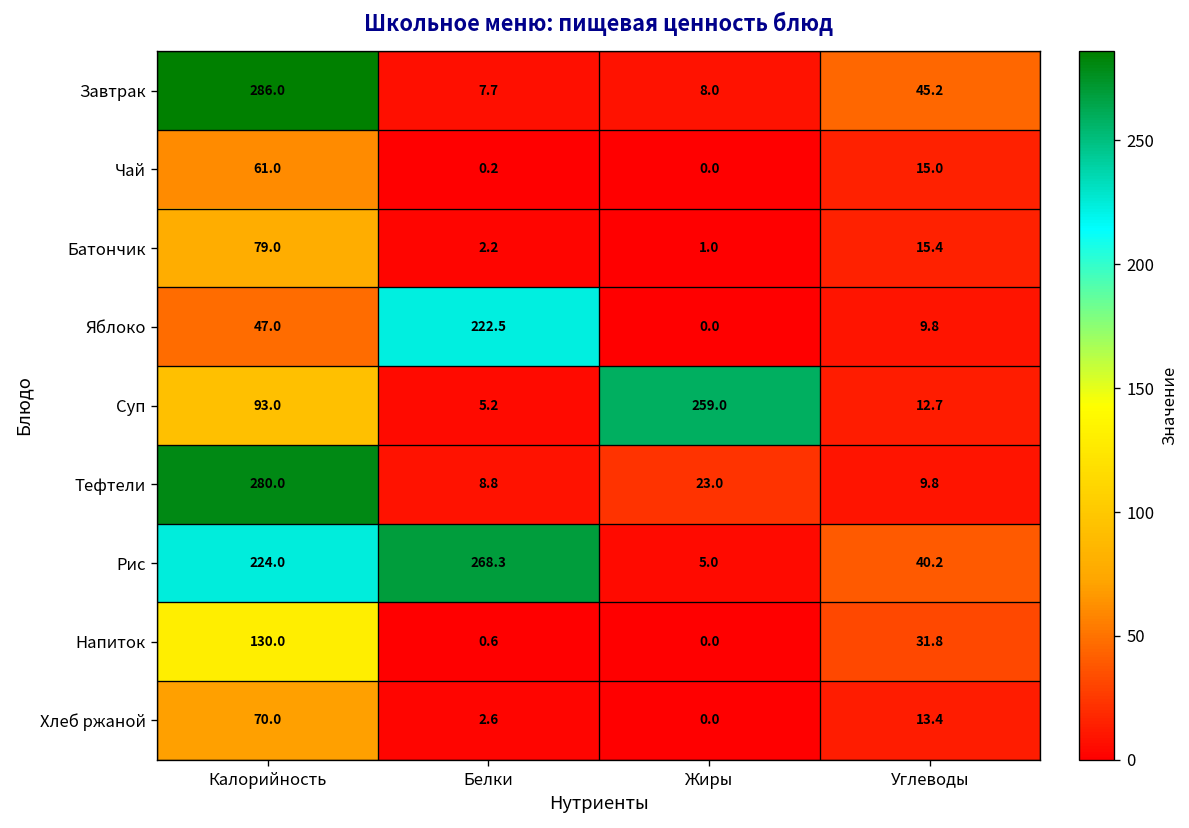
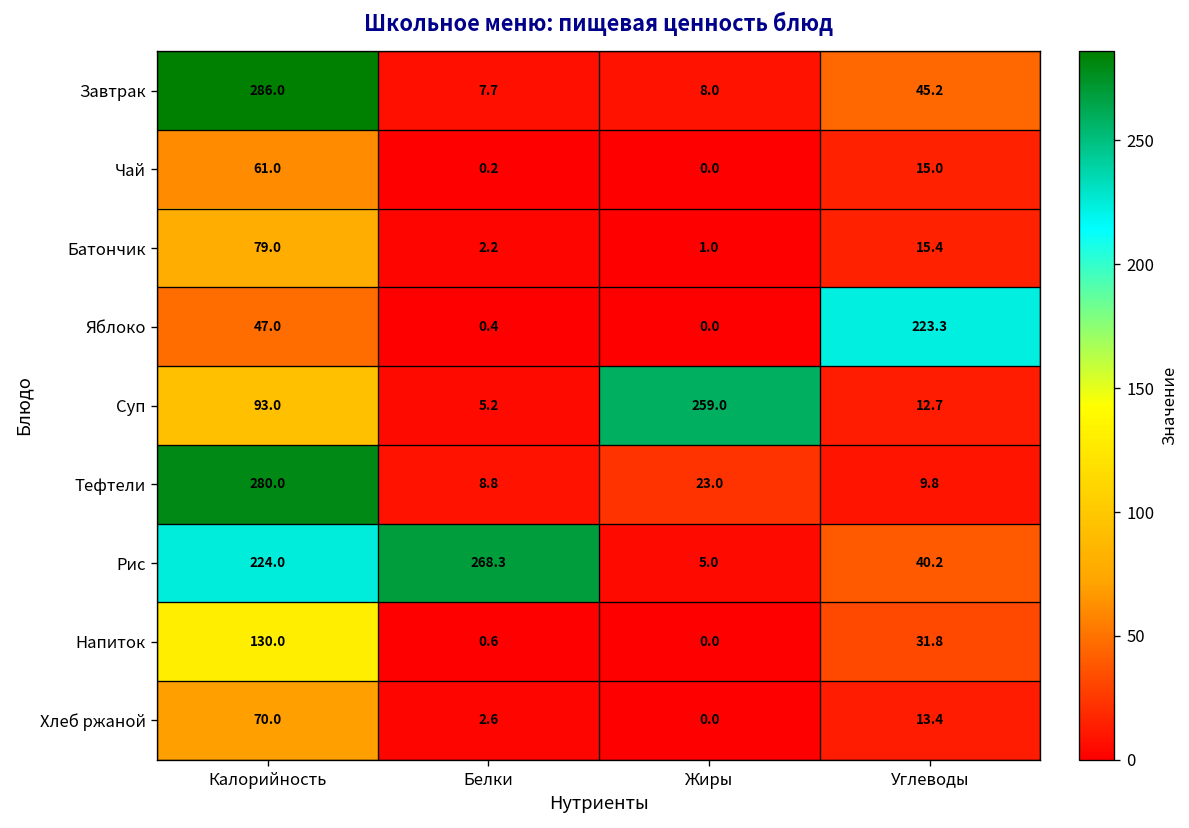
  {
    "Завтрак": {
      "Калорийность": 286.0,
      "Белки": 7.7,
      "Жиры": 8.0,
      "Углеводы": 45.2
    },
    "Чай": {
      "Калорийность": 61.0,
      "Белки": 0.2,
      "Жиры": 0.0,
      "Углеводы": 15.0
    },
    "Батончик": {
      "Калорийность": 79.0,
      "Белки": 2.2,
      "Жиры": 1.0,
      "Углеводы": 15.4
    },
    "Яблоко": {
      "Калорийность": 47.0,
-     "Белки": 222.5,
+     "Белки": 0.4,
      "Жиры": 0.0,
-     "Углеводы": 9.8
+     "Углеводы": 223.3
    },
    "Суп": {
      "Калорийность": 93.0,
      "Белки": 5.2,
      "Жиры": 259.0,
      "Углеводы": 12.7
    },
    "Тефтели": {
      "Калорийность": 280.0,
      "Белки": 8.8,
      "Жиры": 23.0,
      "Углеводы": 9.8
    },
    "Рис": {
      "Калорийность": 224.0,
      "Белки": 268.3,
      "Жиры": 5.0,
      "Углеводы": 40.2
    },
    "Напиток": {
      "Калорийность": 130.0,
      "Белки": 0.6,
      "Жиры": 0.0,
      "Углеводы": 31.8
    },
    "Хлеб ржаной": {
      "Калорийность": 70.0,
      "Белки": 2.6,
      "Жиры": 0.0,
      "Углеводы": 13.4
    }
  }
